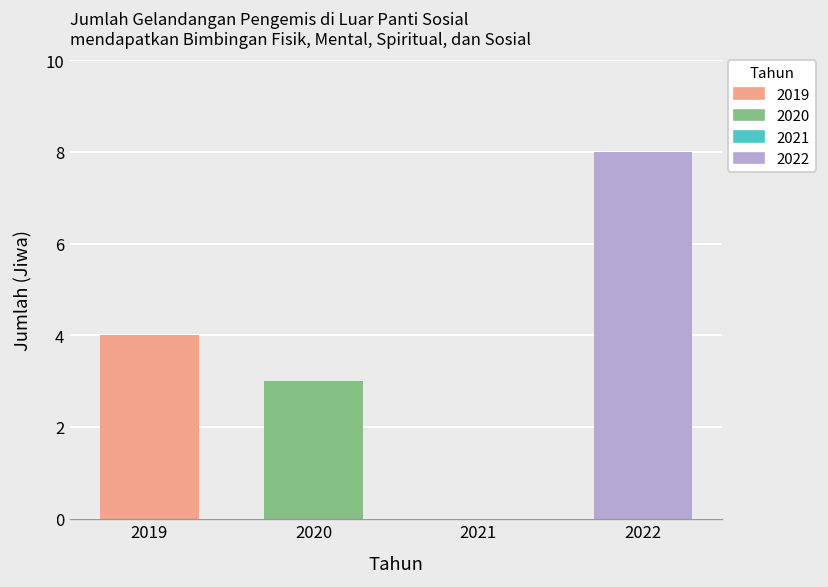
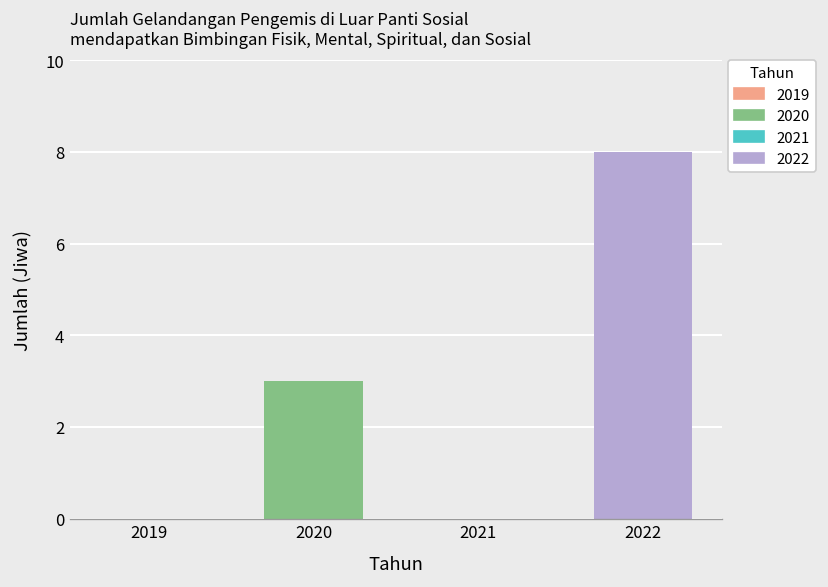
  {
-   "2019": 4,
+   "2019": 0,
    "2020": 3,
    "2021": 0,
    "2022": 8
  }
